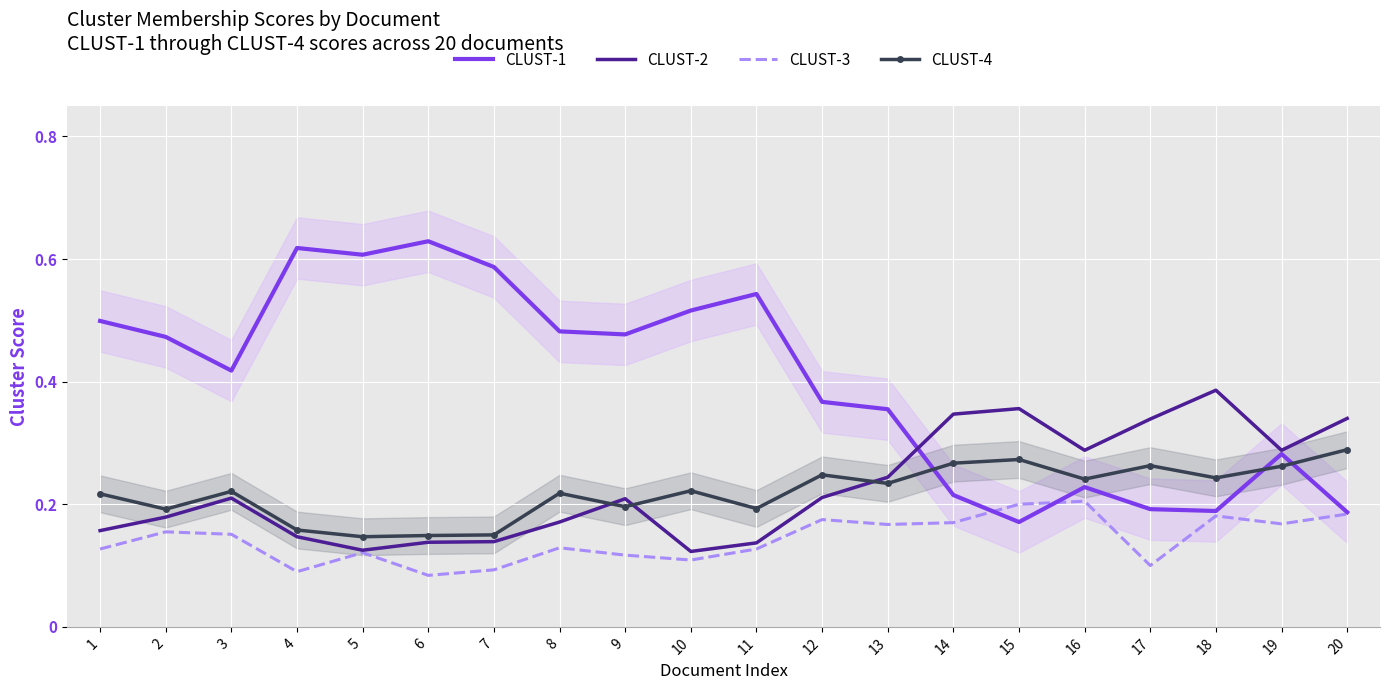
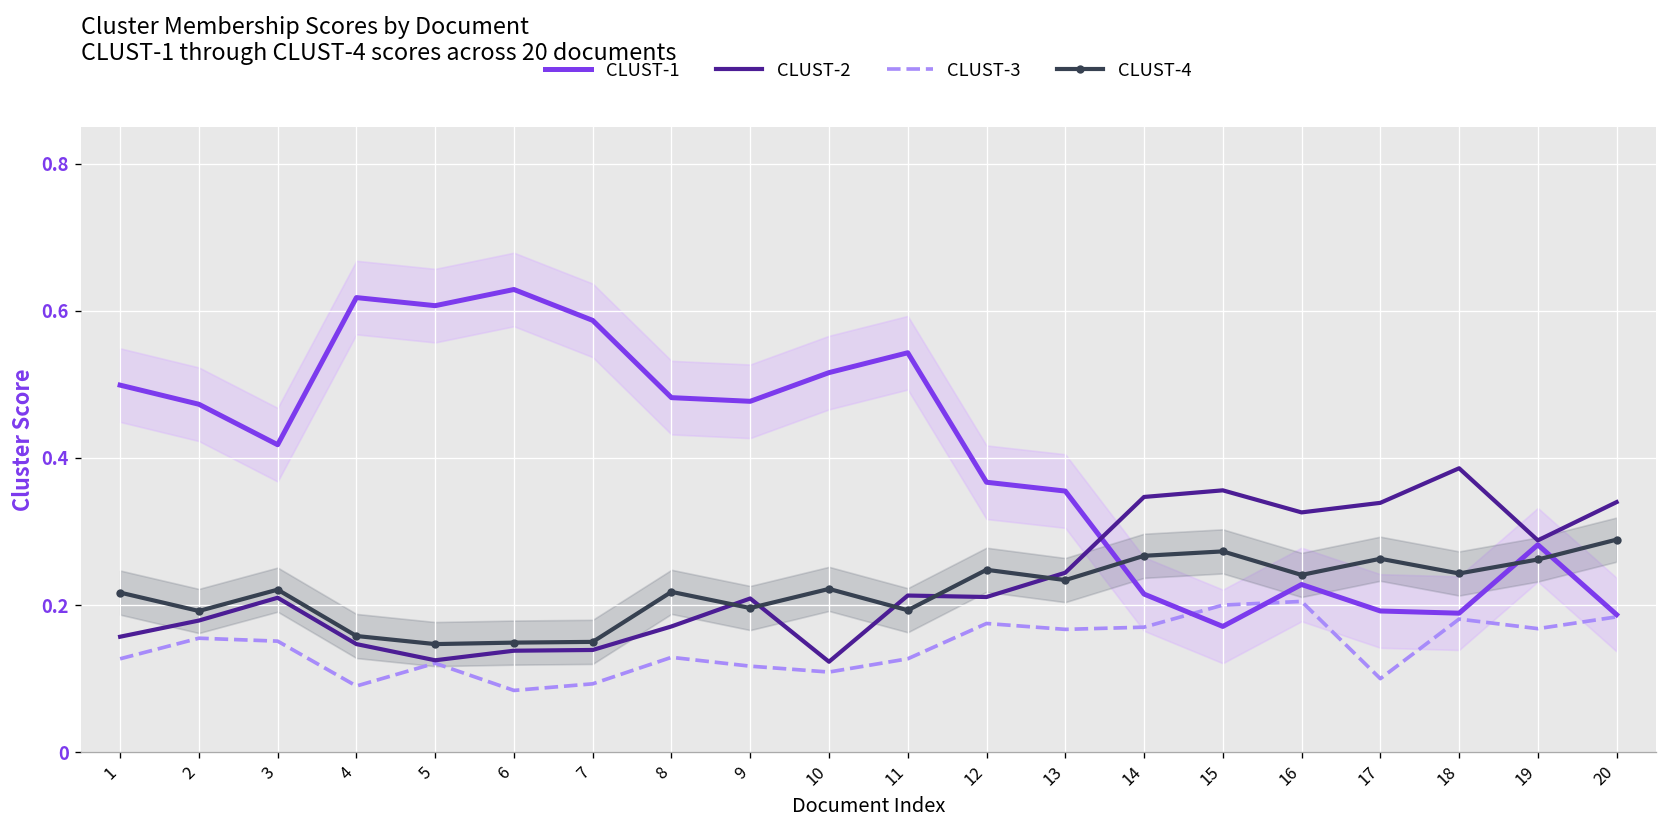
  {
    "CLUST-1": {
      "1": 0.50,
      "2": 0.47,
      "3": 0.42,
      "4": 0.62,
      "5": 0.61,
      "6": 0.63,
      "7": 0.59,
      "8": 0.48,
      "9": 0.48,
      "10": 0.52,
      "11": 0.54,
      "12": 0.37,
      "13": 0.36,
      "14": 0.22,
      "15": 0.17,
      "16": 0.23,
      "17": 0.19,
      "18": 0.19,
      "19": 0.28
    },
    "CLUST-2": {
      "1": 0.16,
      "2": 0.18,
      "3": 0.21,
      "4": 0.15,
      "6": 0.14,
      "7": 0.14,
      "8": 0.17,
      "9": 0.21,
      "10": 0.12,
-     "11": 0.14,
+     "11": 0.21,
      "12": 0.21,
      "13": 0.24,
      "14": 0.35,
      "15": 0.36,
-     "16": 0.29,
+     "16": 0.33,
      "17": 0.34,
      "18": 0.39,
      "20": 0.34
    },
    "CLUST-3": {
      "1": 0.13,
      "2": 0.16,
      "3": 0.15,
      "4": 0.09,
      "6": 0.08,
      "7": 0.09,
      "8": 0.13,
      "9": 0.12,
      "10": 0.11,
      "11": 0.13,
      "12": 0.18,
      "13": 0.17,
      "14": 0.17,
      "15": 0.20,
      "16": 0.21,
      "17": 0.10,
      "18": 0.18,
      "19": 0.17
    },
    "CLUST-4": {
      "1": 0.22,
      "2": 0.19,
      "3": 0.22,
      "4": 0.16,
      "5": 0.15,
      "6": 0.15,
      "7": 0.15,
      "8": 0.22,
      "9": 0.20,
      "10": 0.22,
      "11": 0.19,
      "12": 0.25,
      "13": 0.23,
      "15": 0.27,
      "16": 0.24,
      "17": 0.26,
      "19": 0.26,
      "20": 0.29
    }
  }
